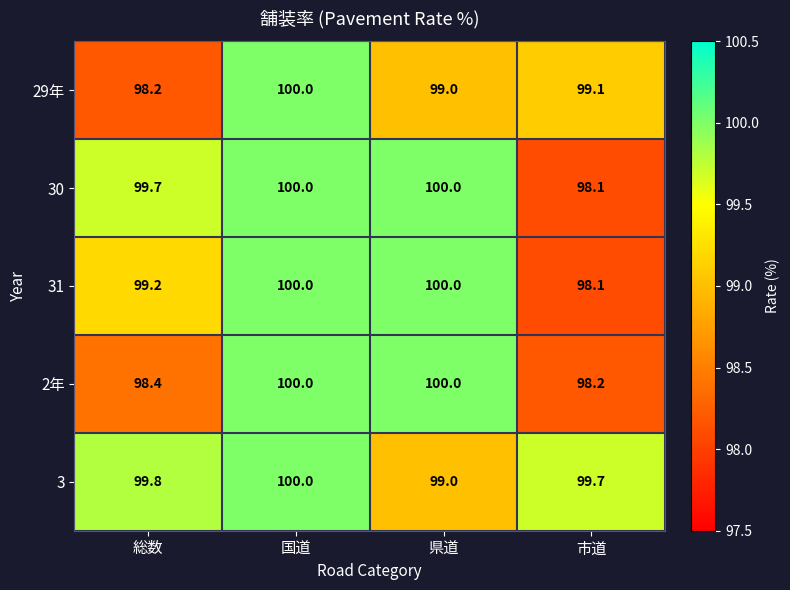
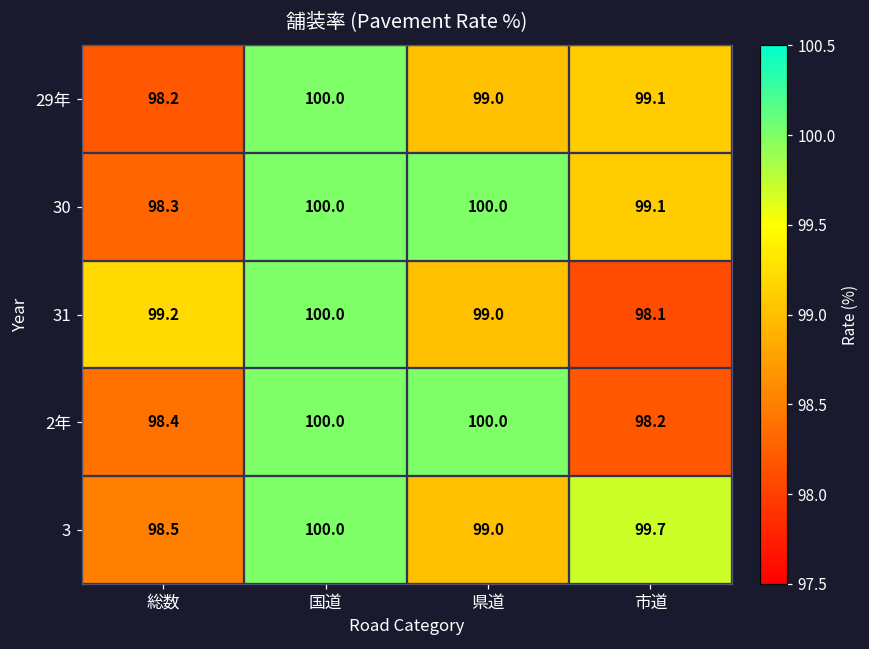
  {
    "29年": {
      "総数": 98.2,
      "国道": 100.0,
      "県道": 99.0,
      "市道": 99.1
    },
    "30": {
-     "総数": 99.7,
+     "総数": 98.3,
      "国道": 100.0,
      "県道": 100.0,
-     "市道": 98.1
+     "市道": 99.1
    },
    "31": {
      "総数": 99.2,
      "国道": 100.0,
-     "県道": 100.0,
+     "県道": 99.0,
      "市道": 98.1
    },
    "2年": {
      "総数": 98.4,
      "国道": 100.0,
      "県道": 100.0,
      "市道": 98.2
    },
    "3": {
-     "総数": 99.8,
+     "総数": 98.5,
      "国道": 100.0,
      "県道": 99.0,
      "市道": 99.7
    }
  }
